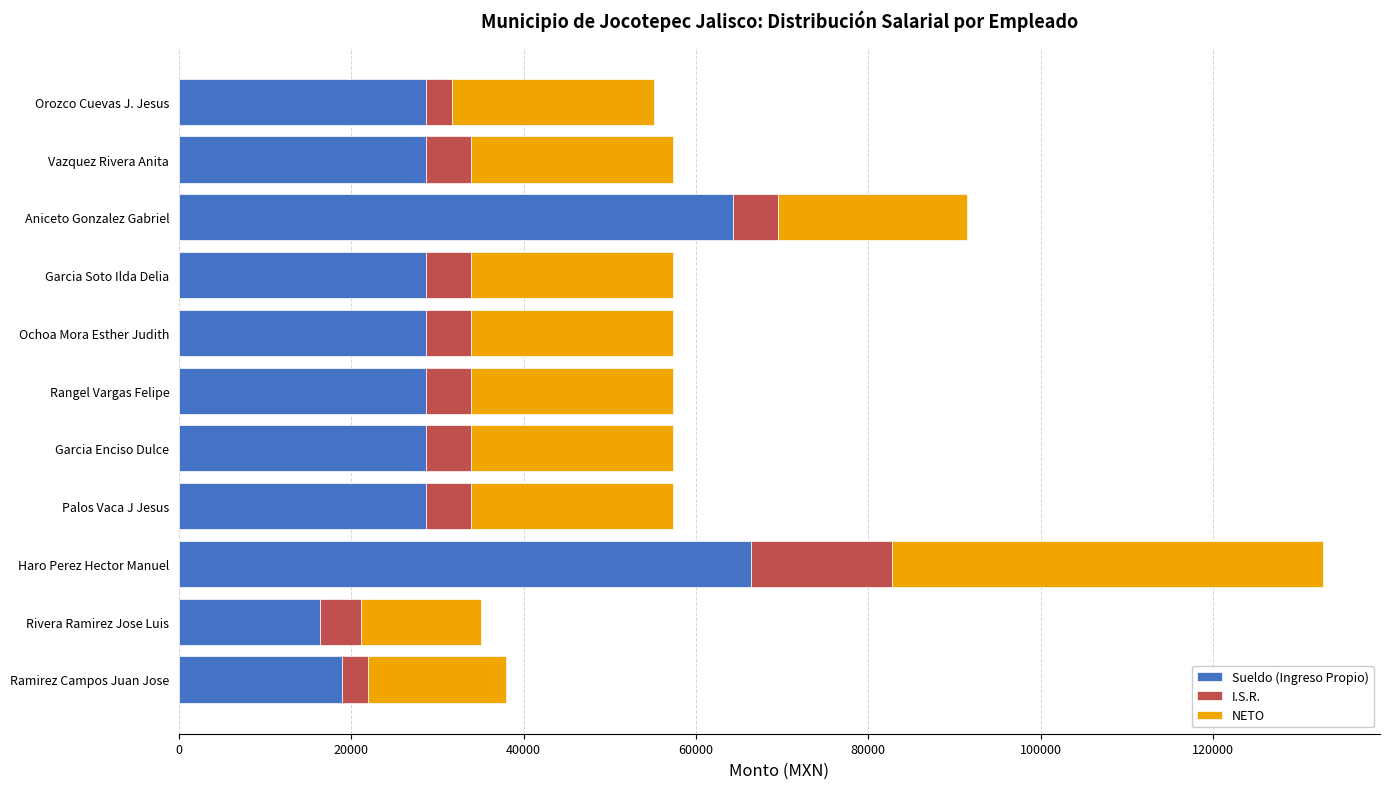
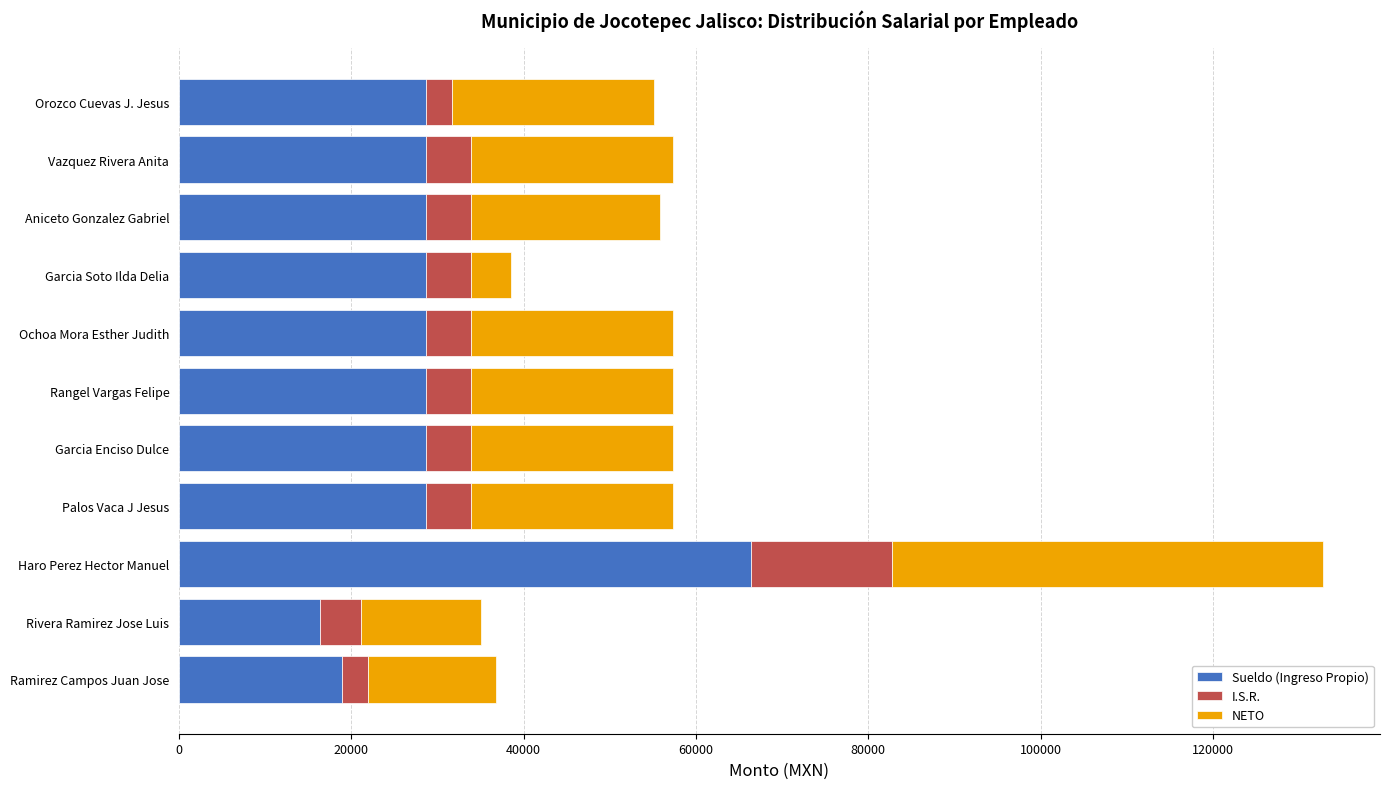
  {
    "Sueldo (Ingreso Propio)": {
      "Orozco Cuevas J. Jesus": 29000,
      "Vazquez Rivera Anita": 29000,
-     "Aniceto Gonzalez Gabriel": 64000,
+     "Aniceto Gonzalez Gabriel": 29000,
      "Garcia Soto Ilda Delia": 29000,
      "Ochoa Mora Esther Judith": 29000,
      "Rangel Vargas Felipe": 29000,
      "Garcia Enciso Dulce": 29000,
      "Palos Vaca J Jesus": 29000,
      "Haro Perez Hector Manuel": 66000,
      "Rivera Ramirez Jose Luis": 16000,
      "Ramirez Campos Juan Jose": 19000
    },
    "I.S.R.": {
      "Orozco Cuevas J. Jesus": 3000,
      "Vazquez Rivera Anita": 5000,
      "Aniceto Gonzalez Gabriel": 5000,
      "Garcia Soto Ilda Delia": 5000,
      "Ochoa Mora Esther Judith": 5000,
      "Rangel Vargas Felipe": 5000,
      "Garcia Enciso Dulce": 5000,
      "Palos Vaca J Jesus": 5000,
      "Haro Perez Hector Manuel": 16000,
      "Rivera Ramirez Jose Luis": 5000,
      "Ramirez Campos Juan Jose": 3000
    },
    "NETO": {
      "Orozco Cuevas J. Jesus": 23000,
      "Vazquez Rivera Anita": 23000,
      "Aniceto Gonzalez Gabriel": 22000,
-     "Garcia Soto Ilda Delia": 23000,
+     "Garcia Soto Ilda Delia": 5000,
      "Ochoa Mora Esther Judith": 23000,
      "Rangel Vargas Felipe": 23000,
      "Garcia Enciso Dulce": 23000,
      "Palos Vaca J Jesus": 23000,
      "Haro Perez Hector Manuel": 50000,
      "Rivera Ramirez Jose Luis": 14000,
-     "Ramirez Campos Juan Jose": 16000
+     "Ramirez Campos Juan Jose": 15000
    }
  }
